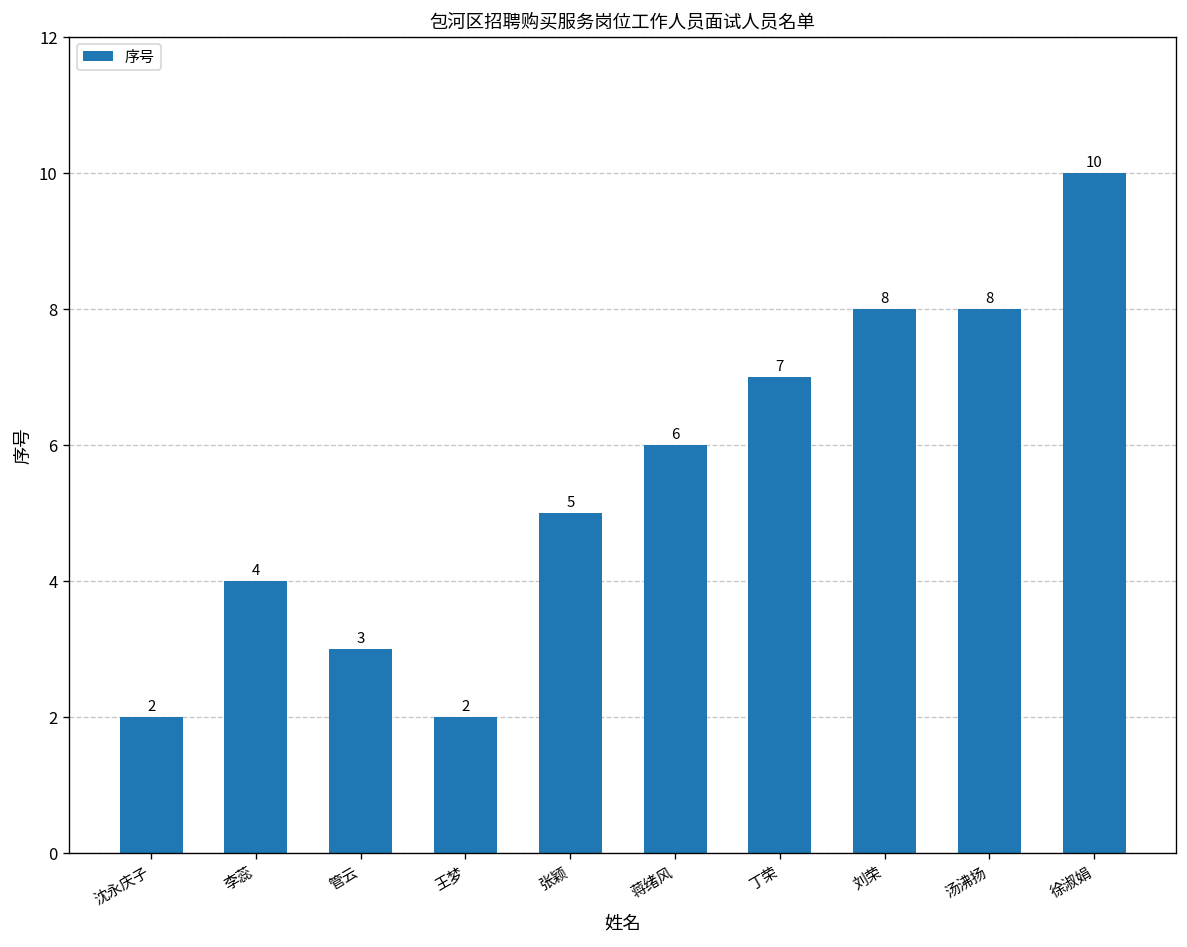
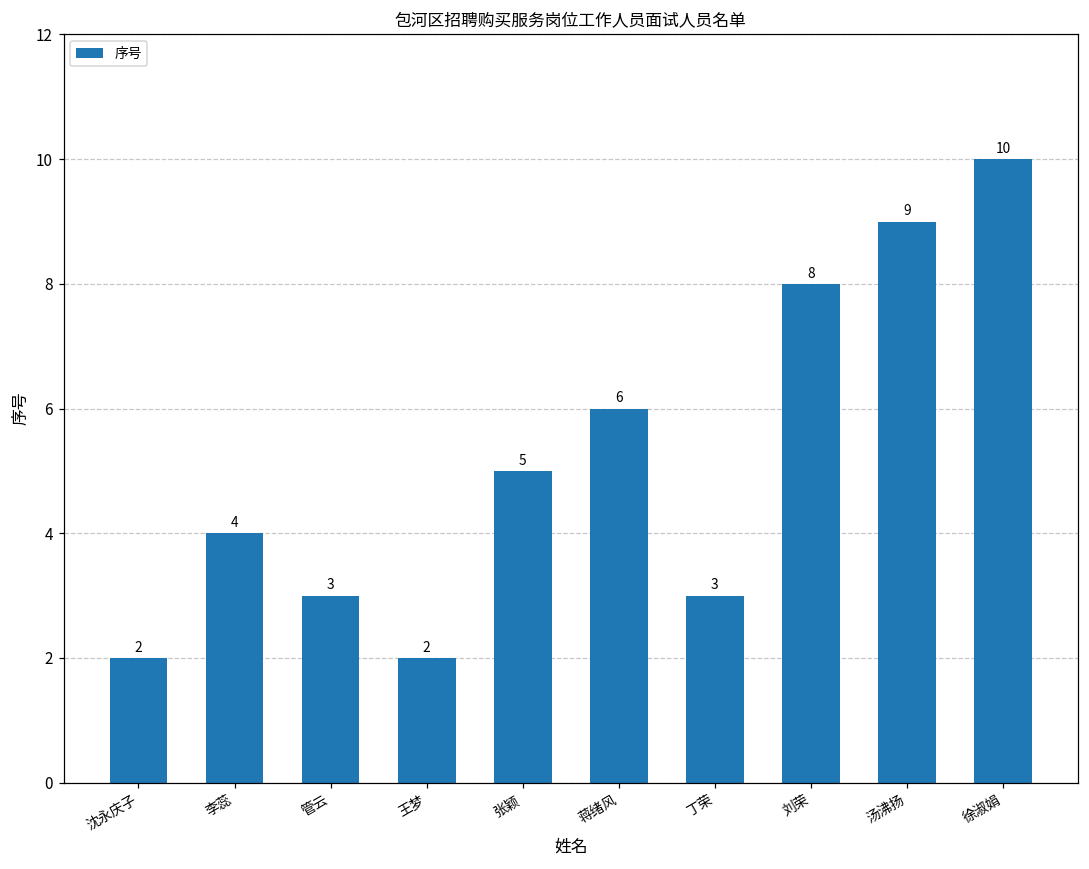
  {
    "沈永庆子": 2,
    "李蕊": 4,
    "管云": 3,
    "王梦": 2,
    "张颖": 5,
    "蒋绪风": 6,
-   "丁荣": 7,
+   "丁荣": 3,
    "刘荣": 8,
-   "汤沸扬": 8,
+   "汤沸扬": 9,
    "徐淑娟": 10
  }
